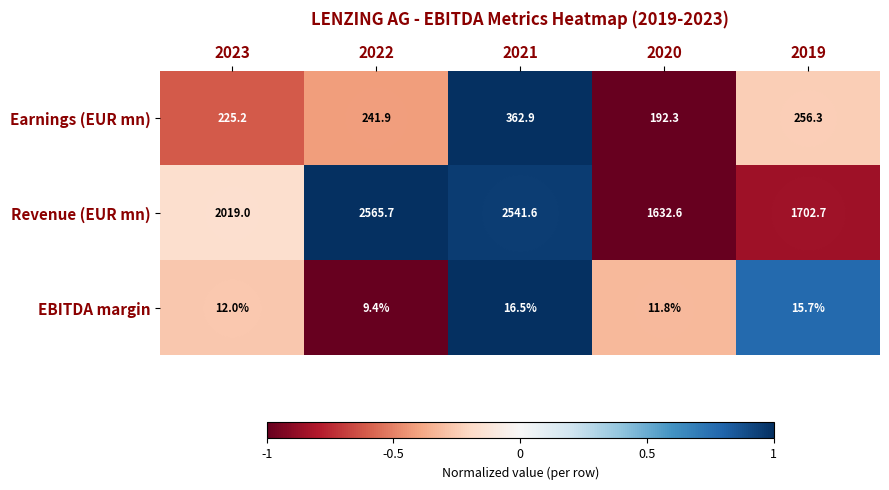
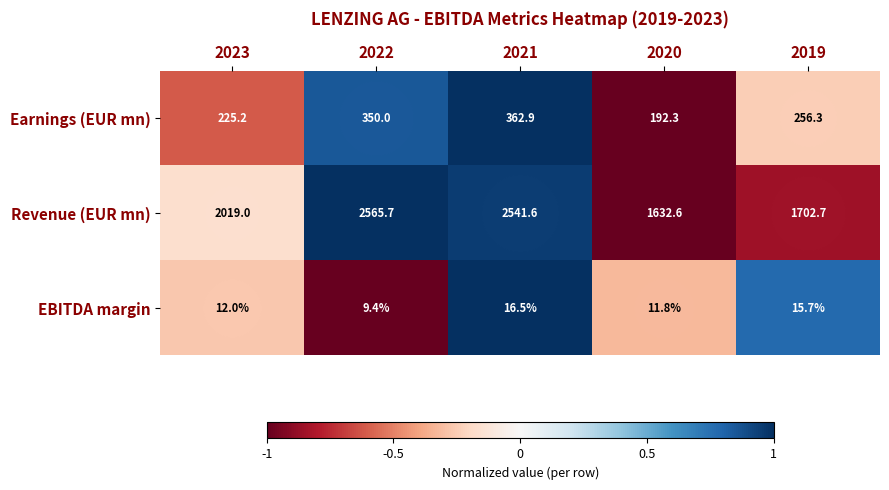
  {
    "Earnings (EUR mn)": {
-     "2022": 241.9
+     "2022": 350.0
    }
  }
